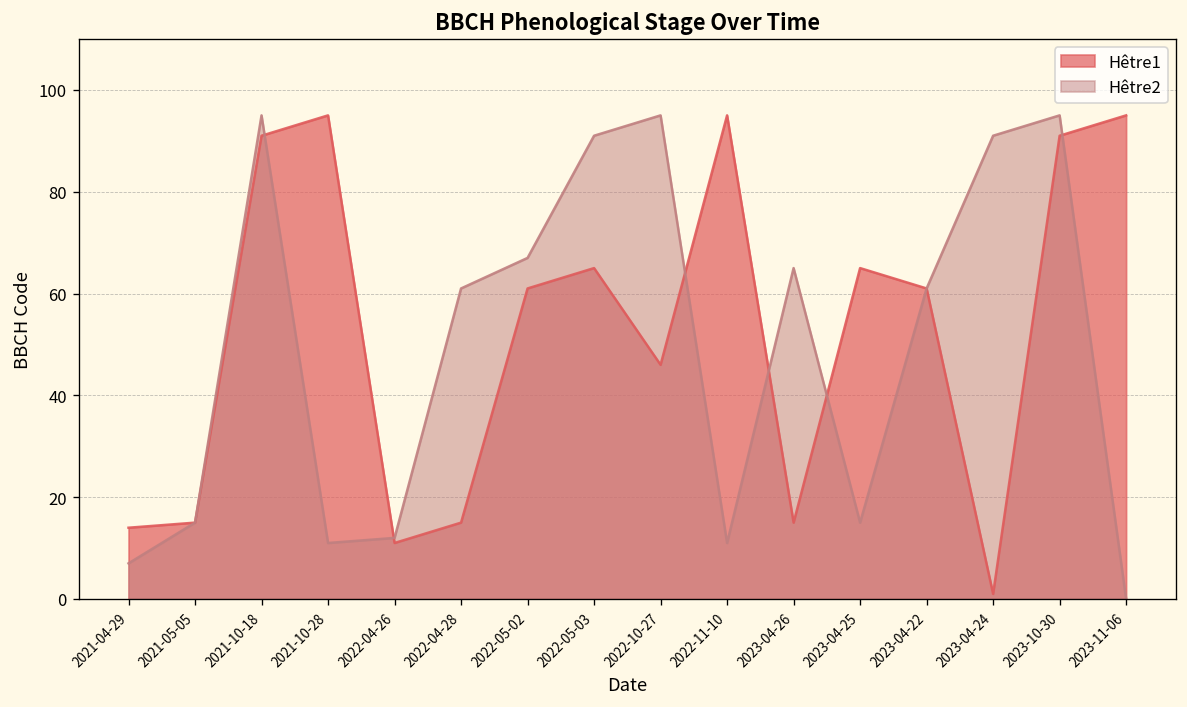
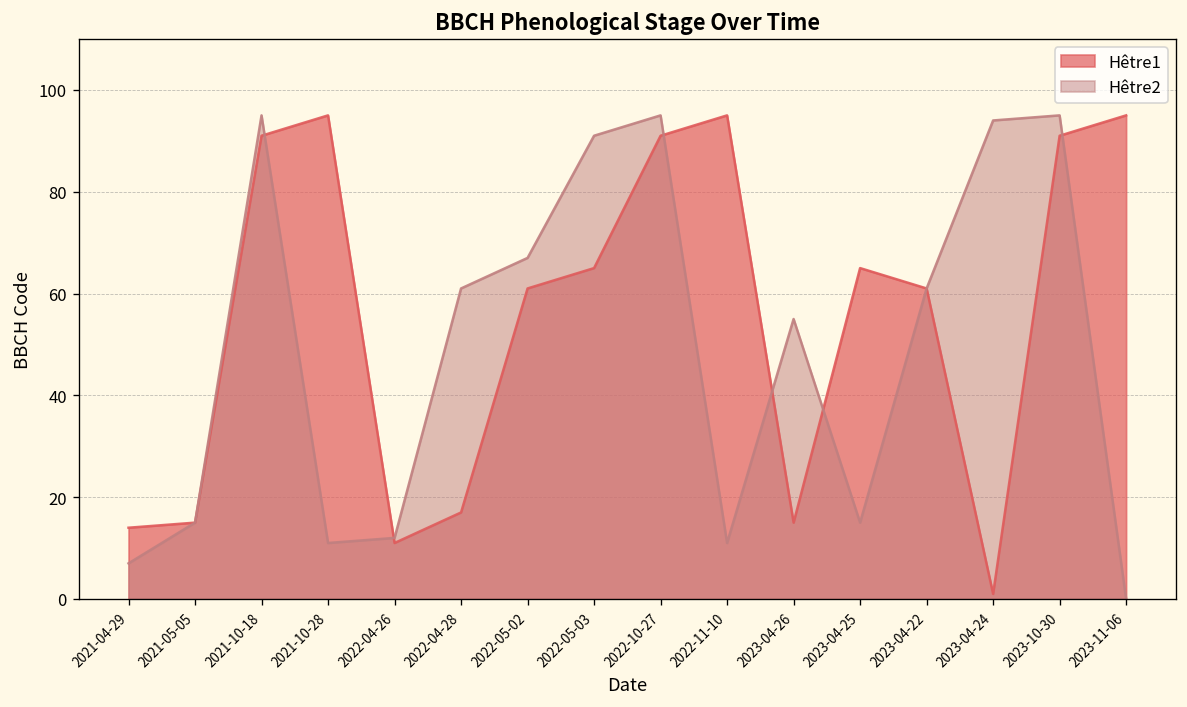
  {
    "Hêtre1": {
      "2021-04-29": 14,
      "2021-10-18": 91,
      "2021-10-28": 95,
      "2022-04-26": 11,
-     "2022-04-28": 15,
+     "2022-04-28": 17,
      "2022-05-02": 61,
      "2022-05-03": 65,
-     "2022-10-27": 46,
+     "2022-10-27": 91,
      "2022-11-10": 95,
      "2023-04-26": 15,
      "2023-04-25": 65,
      "2023-04-24": 1,
      "2023-10-30": 91,
      "2023-11-06": 95
    },
    "Hêtre2": {
      "2021-04-29": 7,
      "2021-10-18": 95,
      "2021-10-28": 11,
      "2022-04-26": 12,
      "2022-04-28": 61,
      "2022-05-02": 67,
      "2022-05-03": 91,
      "2022-10-27": 95,
      "2022-11-10": 11,
-     "2023-04-26": 65,
+     "2023-04-26": 55,
      "2023-04-25": 15,
-     "2023-04-24": 91,
+     "2023-04-24": 94,
      "2023-10-30": 95,
      "2023-11-06": 0
    }
  }
